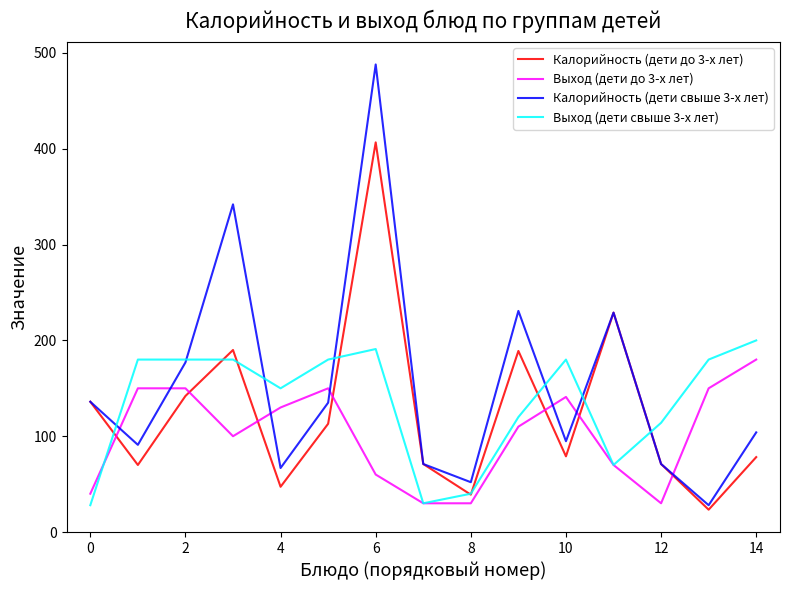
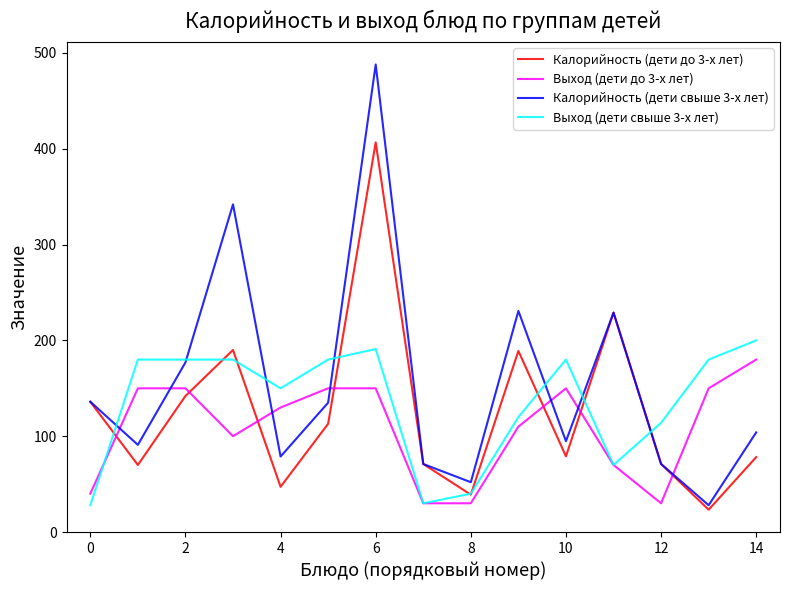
  {
    "Калорийность (дети до 3-х лет)": {
      "2": 140,
      "4": 50,
      "6": 410,
      "10": 80,
      "14": 80
    },
    "Выход (дети до 3-х лет)": {
      "0": 40,
      "2": 150,
      "4": 130,
-     "6": 60,
+     "6": 150,
      "8": 30,
-     "10": 140,
+     "10": 150,
      "12": 30,
      "14": 180
    },
    "Калорийность (дети свыше 3-х лет)": {
      "2": 180,
-     "4": 70,
+     "4": 80,
      "6": 490,
      "8": 50,
      "10": 90,
      "14": 100
    },
    "Выход (дети свыше 3-х лет)": {
      "0": 30,
      "2": 180,
      "4": 150,
      "6": 190,
      "10": 180,
      "12": 110,
      "14": 200
    }
  }
